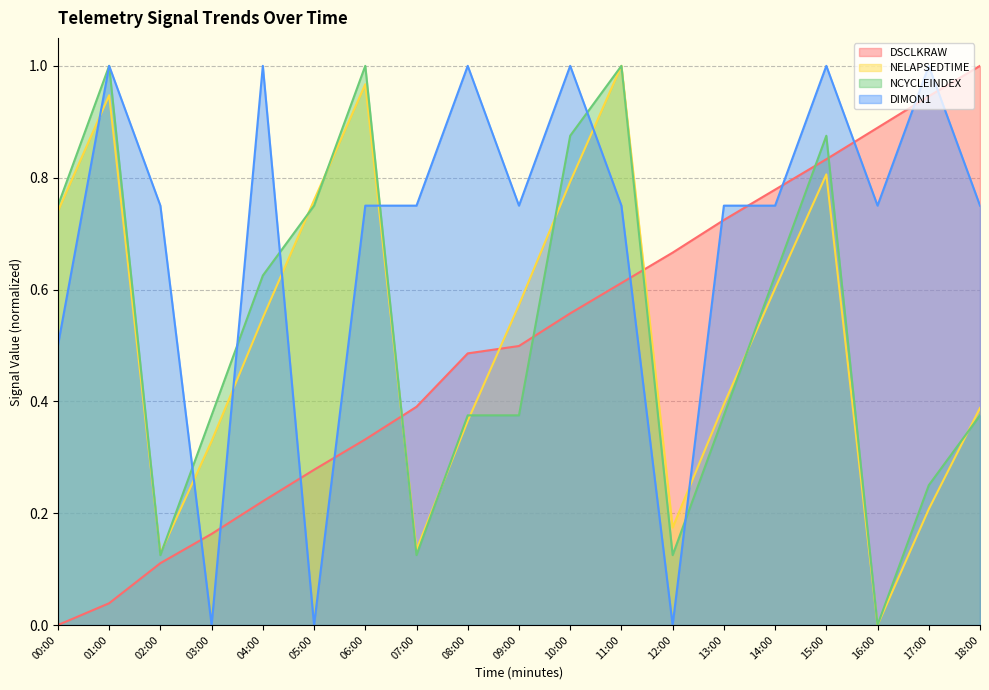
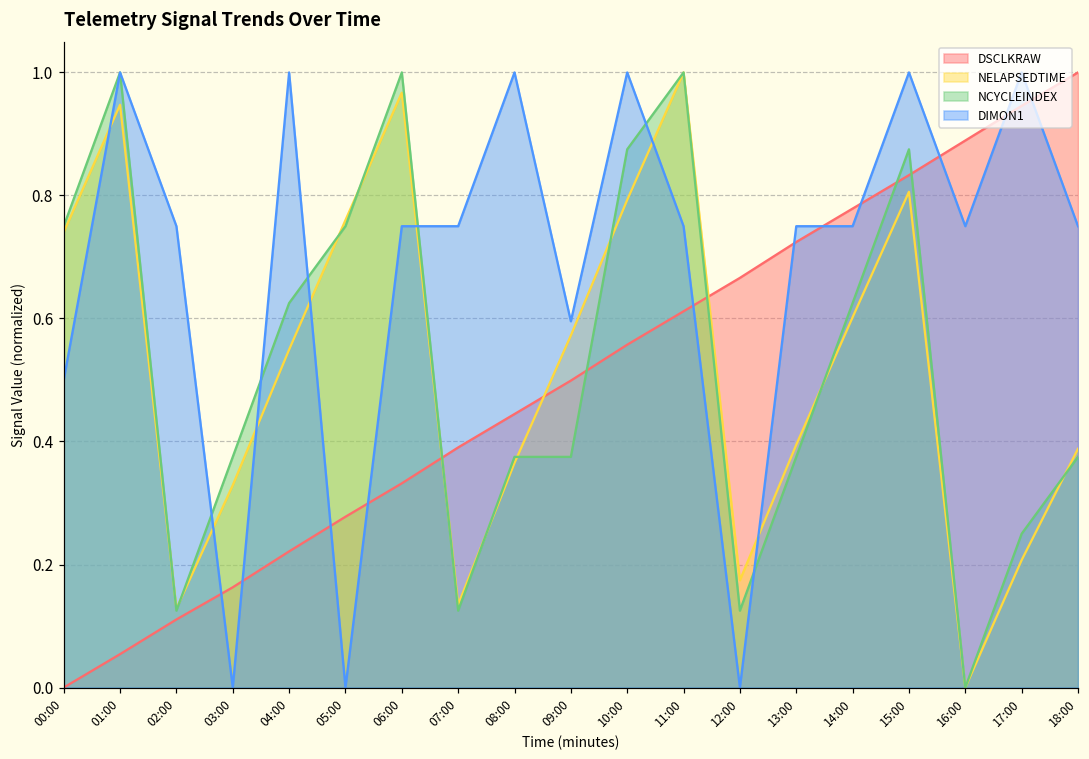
  {
    "DSCLKRAW": {
      "00:00": 0.00,
-     "01:00": 0.04,
+     "01:00": 0.05,
      "02:00": 0.11,
      "03:00": 0.16,
      "04:00": 0.22,
      "05:00": 0.28,
      "06:00": 0.33,
      "07:00": 0.39,
-     "08:00": 0.49,
+     "08:00": 0.44,
      "09:00": 0.50,
      "10:00": 0.56,
      "11:00": 0.61,
      "12:00": 0.67,
      "13:00": 0.72,
      "14:00": 0.78,
      "15:00": 0.83,
      "16:00": 0.89,
      "18:00": 1.00
    },
    "NELAPSEDTIME": {
      "00:00": 0.74,
      "01:00": 0.95,
      "03:00": 0.33,
      "04:00": 0.55,
      "05:00": 0.76,
      "06:00": 0.97,
      "07:00": 0.13,
      "08:00": 0.37,
      "09:00": 0.57,
      "10:00": 0.79,
      "12:00": 0.17,
      "13:00": 0.39,
      "14:00": 0.60,
      "15:00": 0.81,
      "17:00": 0.21,
      "18:00": 0.39
    },
    "NCYCLEINDEX": {
      "00:00": 0.75,
      "03:00": 0.38,
      "04:00": 0.63,
      "05:00": 0.75,
      "06:00": 1.00,
      "07:00": 0.13,
      "08:00": 0.38,
      "09:00": 0.38,
      "10:00": 0.88,
      "12:00": 0.13,
      "13:00": 0.38,
      "14:00": 0.63,
      "15:00": 0.88,
      "17:00": 0.25,
      "18:00": 0.38
    },
    "DIMON1": {
      "00:00": 0.50,
      "02:00": 0.75,
      "03:00": 0.00,
      "04:00": 1.00,
      "05:00": 0.00,
      "06:00": 0.75,
      "07:00": 0.75,
      "08:00": 1.00,
-     "09:00": 0.75,
+     "09:00": 0.60,
      "10:00": 1.00,
      "11:00": 0.75,
      "12:00": 0.00,
      "13:00": 0.75,
      "14:00": 0.75,
      "15:00": 1.00,
      "16:00": 0.75,
      "18:00": 0.75
    }
  }
